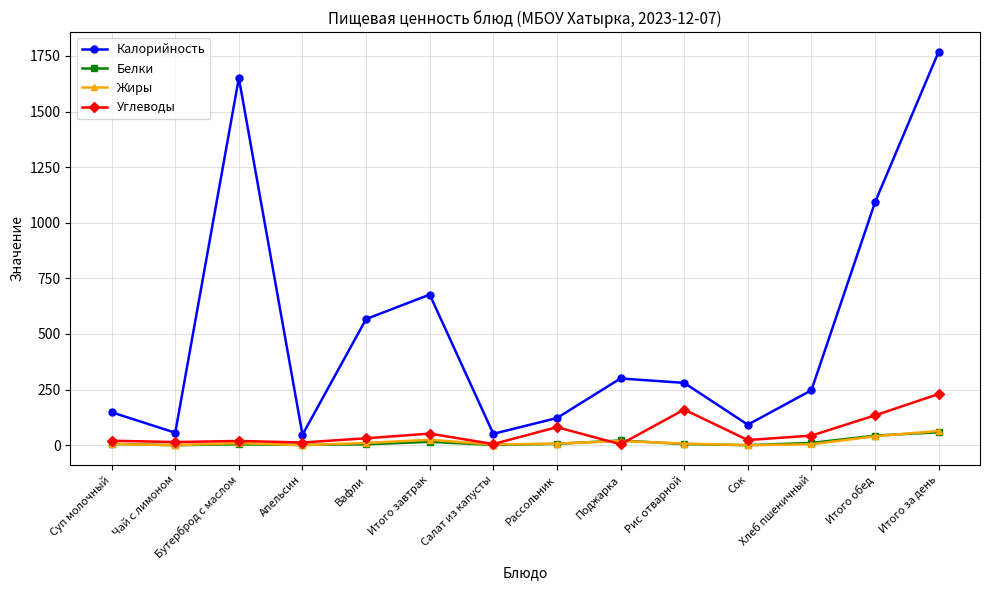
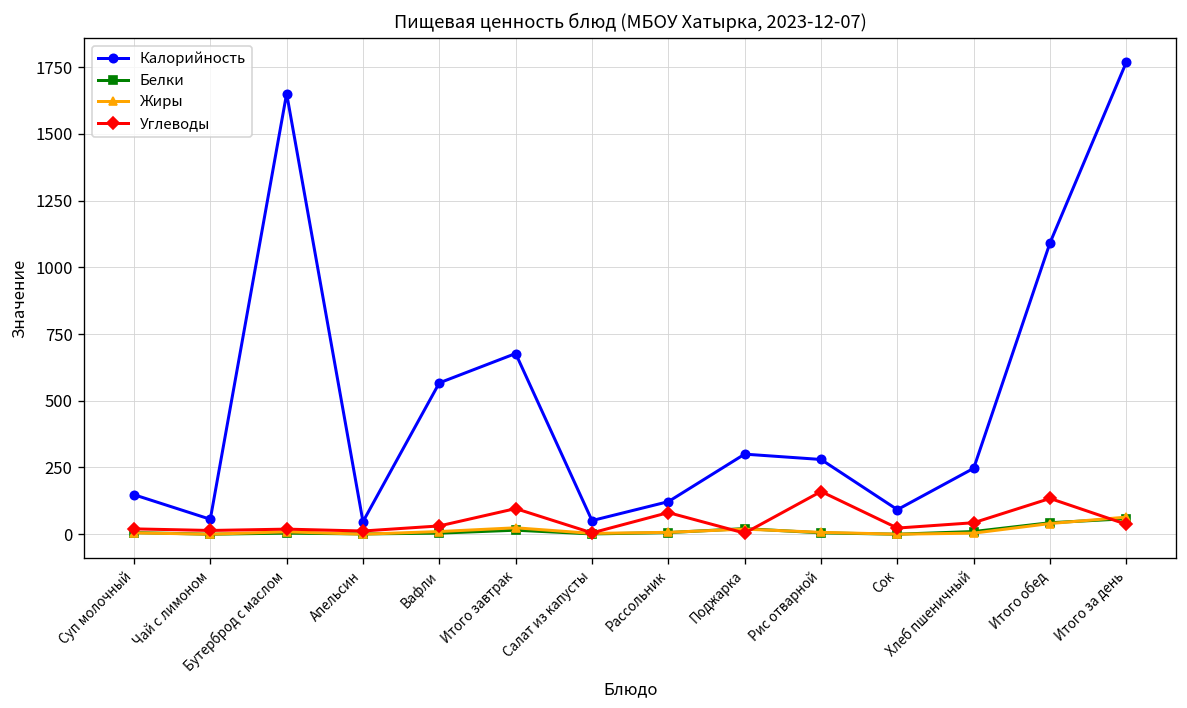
  {
    "Калорийность": {
      "Суп молочный": 150,
      "Чай с лимоном": 60,
      "Бутерброд с маслом": 1650,
      "Апельсин": 50,
      "Вафли": 570,
      "Итого завтрак": 680,
      "Салат из капусты": 50,
      "Рассольник": 120,
      "Поджарка": 300,
      "Рис отварной": 280,
      "Сок": 90,
      "Хлеб пшеничный": 250,
      "Итого обед": 1090,
      "Итого за день": 1770
    },
    "Углеводы": {
      "Суп молочный": 20,
      "Чай с лимоном": 10,
      "Вафли": 30,
-     "Итого завтрак": 50,
+     "Итого завтрак": 100,
      "Рассольник": 80,
      "Поджарка": 0,
      "Рис отварной": 160,
      "Сок": 20,
      "Хлеб пшеничный": 40,
      "Итого обед": 130,
-     "Итого за день": 230
+     "Итого за день": 40
    }
  }
